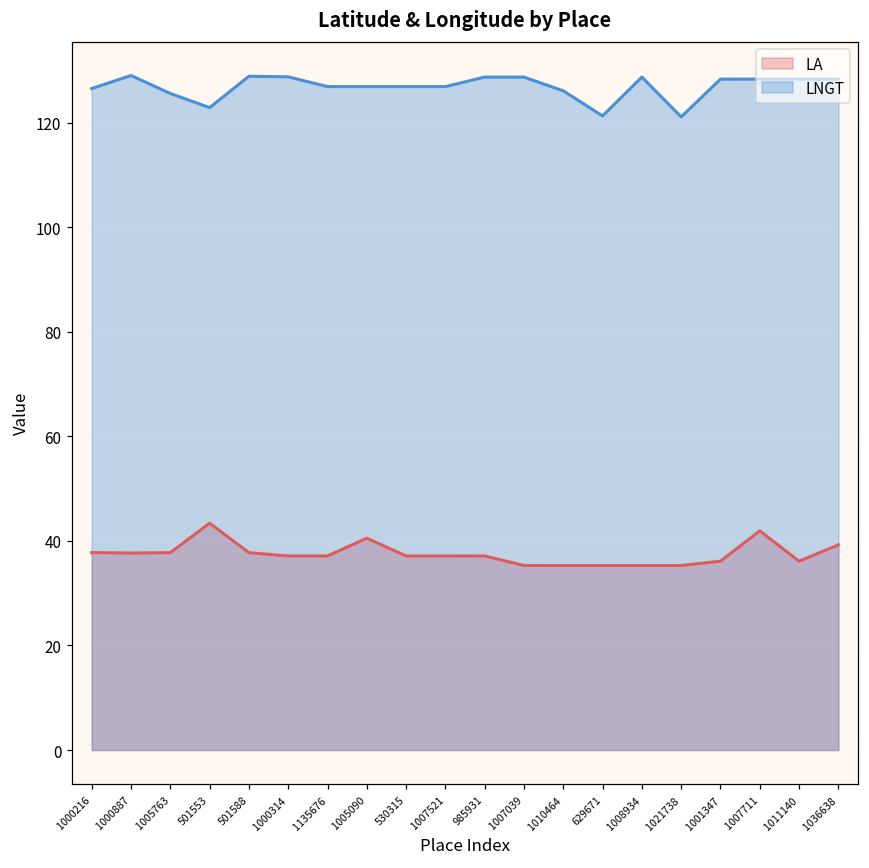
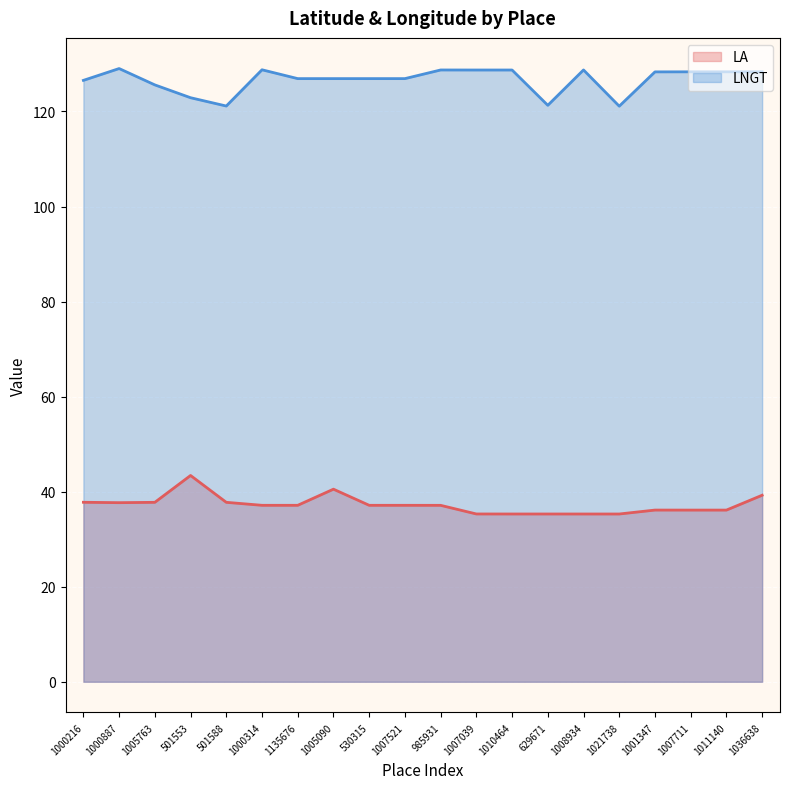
  {
    "LA": {
      "1000216": 38,
      "1000887": 38,
      "1005763": 38,
      "501553": 43,
      "501588": 38,
      "1000314": 37,
      "1135676": 37,
      "1005090": 41,
      "530315": 37,
      "1007521": 37,
      "985931": 37,
      "1007039": 35,
      "1010464": 35,
      "629671": 35,
      "1008934": 35,
      "1021738": 35,
      "1001347": 36,
-     "1007711": 42,
+     "1007711": 36,
      "1011140": 36,
      "1036638": 39
    },
    "LNGT": {
      "1000216": 127,
      "1000887": 129,
      "1005763": 126,
      "501553": 123,
-     "501588": 129,
+     "501588": 121,
      "1000314": 129,
      "1135676": 127,
      "1005090": 127,
      "530315": 127,
      "1007521": 127,
      "985931": 129,
      "1007039": 129,
-     "1010464": 126,
+     "1010464": 129,
      "629671": 121,
      "1008934": 129,
      "1021738": 121,
      "1001347": 128
    }
  }
